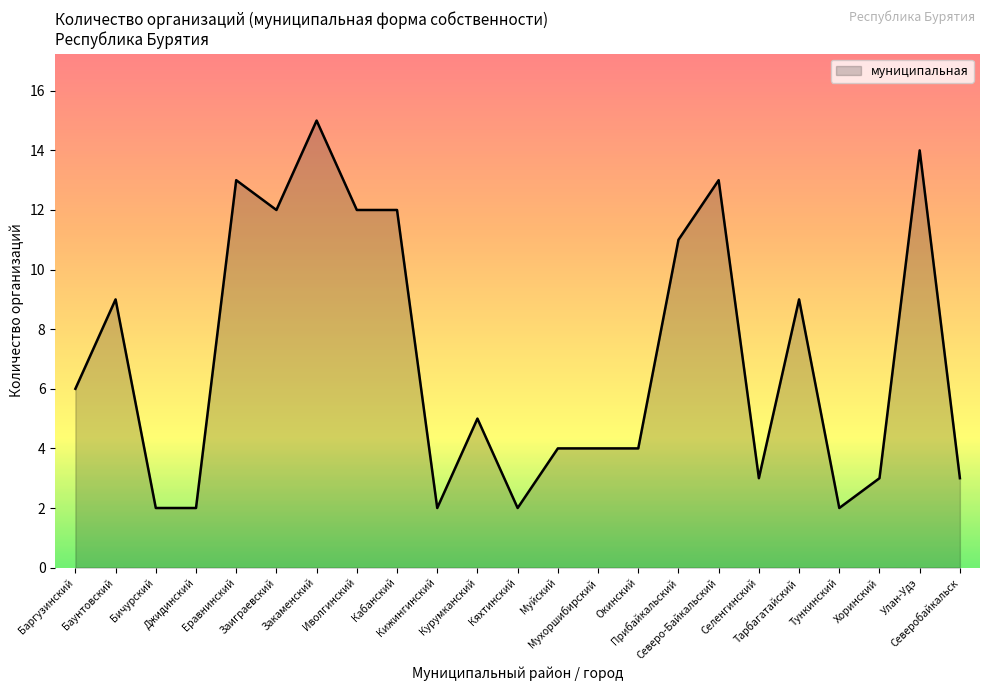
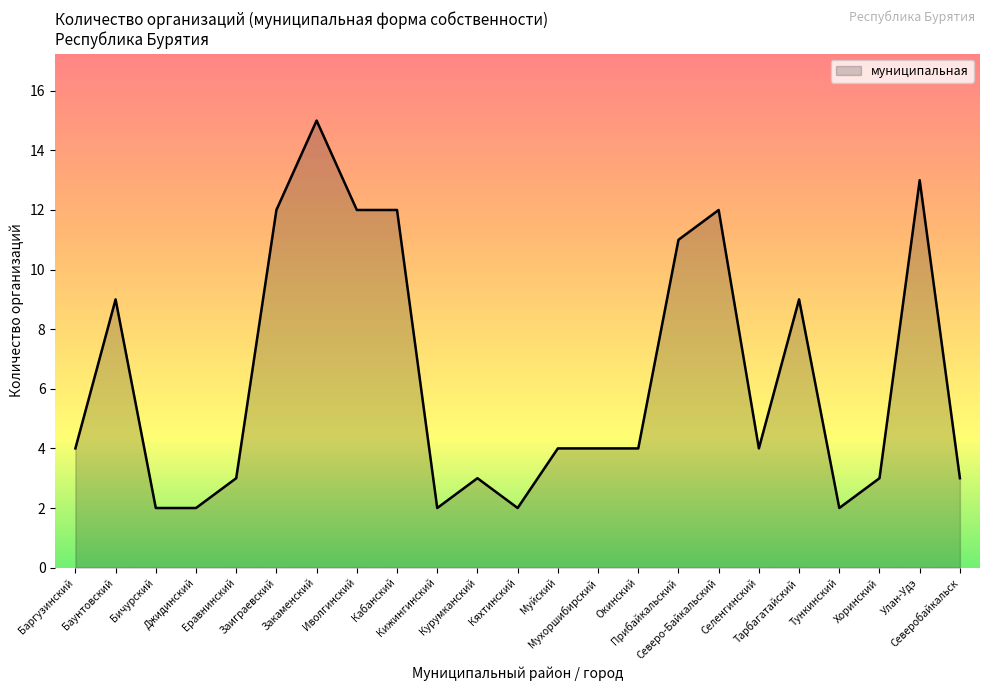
  {
-   "Баргузинский": 6,
+   "Баргузинский": 4,
    "Баунтовский": 9,
    "Бичурский": 2,
    "Джидинский": 2,
-   "Еравнинский": 13,
+   "Еравнинский": 3,
    "Заиграевский": 12,
    "Закаменский": 15,
    "Иволгинский": 12,
    "Кабанский": 12,
    "Кижингинский": 2,
-   "Курумканский": 5,
+   "Курумканский": 3,
    "Кяхтинский": 2,
    "Муйский": 4,
    "Мухоршибирский": 4,
    "Окинский": 4,
    "Прибайкальский": 11,
-   "Северо-Байкальский": 13,
-   "Селенгинский": 3,
+   "Северо-Байкальский": 12,
+   "Селенгинский": 4,
    "Тарбагатайский": 9,
    "Тункинский": 2,
    "Хоринский": 3,
-   "Улан-Удэ": 14,
+   "Улан-Удэ": 13,
    "Северобайкальск": 3
  }
